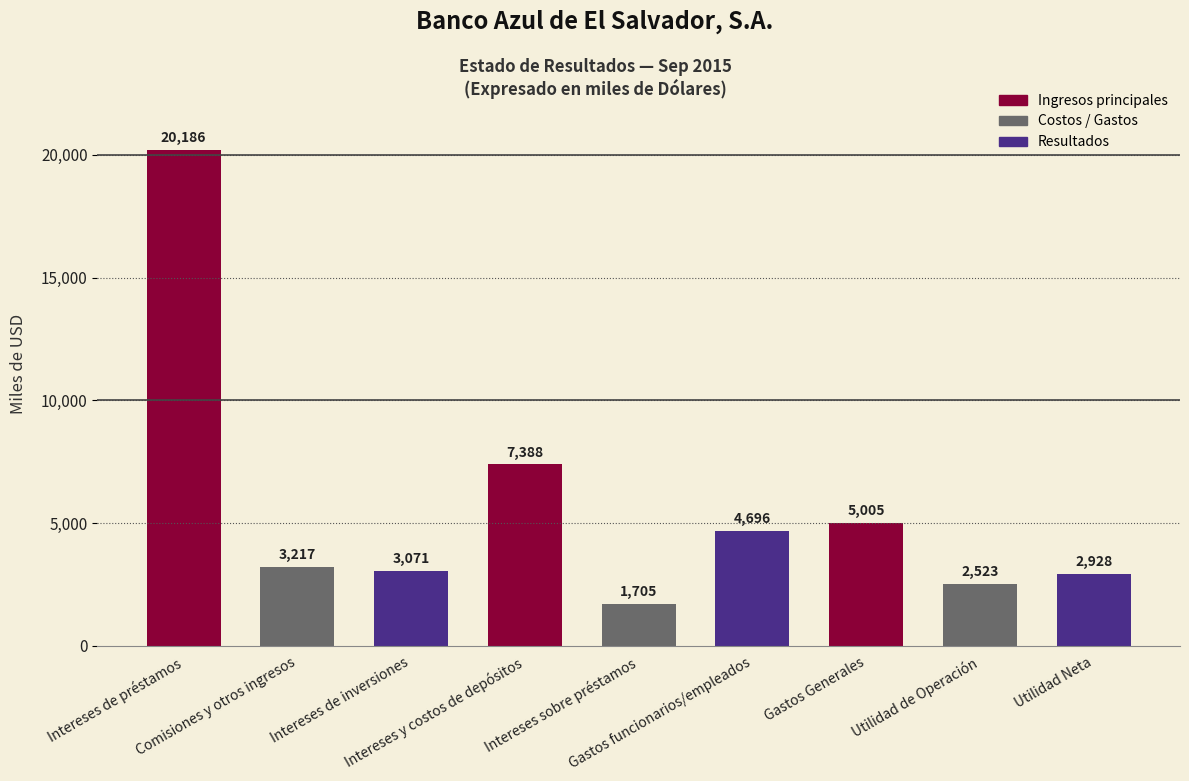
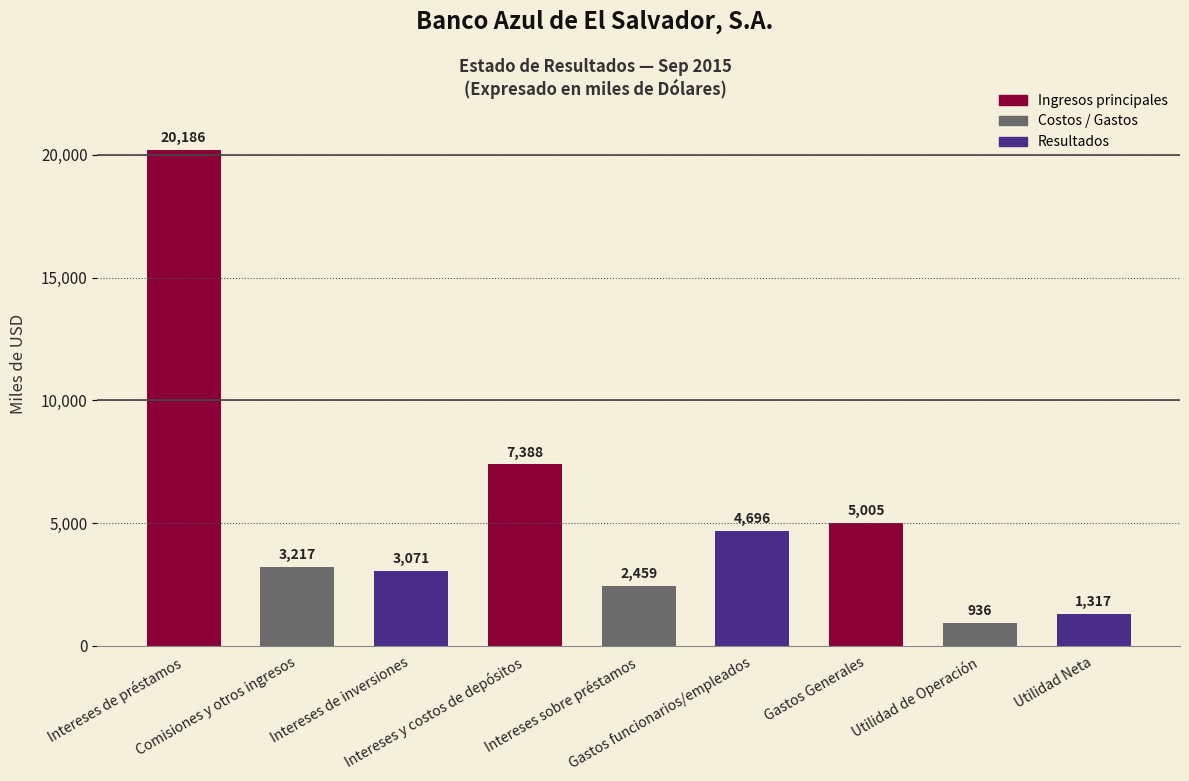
  {
    "Intereses de préstamos": "20,186",
    "Comisiones y otros ingresos": "3,217",
    "Intereses de inversiones": "3,071",
    "Intereses y costos de depósitos": "7,388",
-   "Intereses sobre préstamos": "1,705",
+   "Intereses sobre préstamos": "2,459",
    "Gastos funcionarios/empleados": "4,696",
    "Gastos Generales": "5,005",
-   "Utilidad de Operación": "2,523",
-   "Utilidad Neta": "2,928"
+   "Utilidad de Operación": "936",
+   "Utilidad Neta": "1,317"
  }
